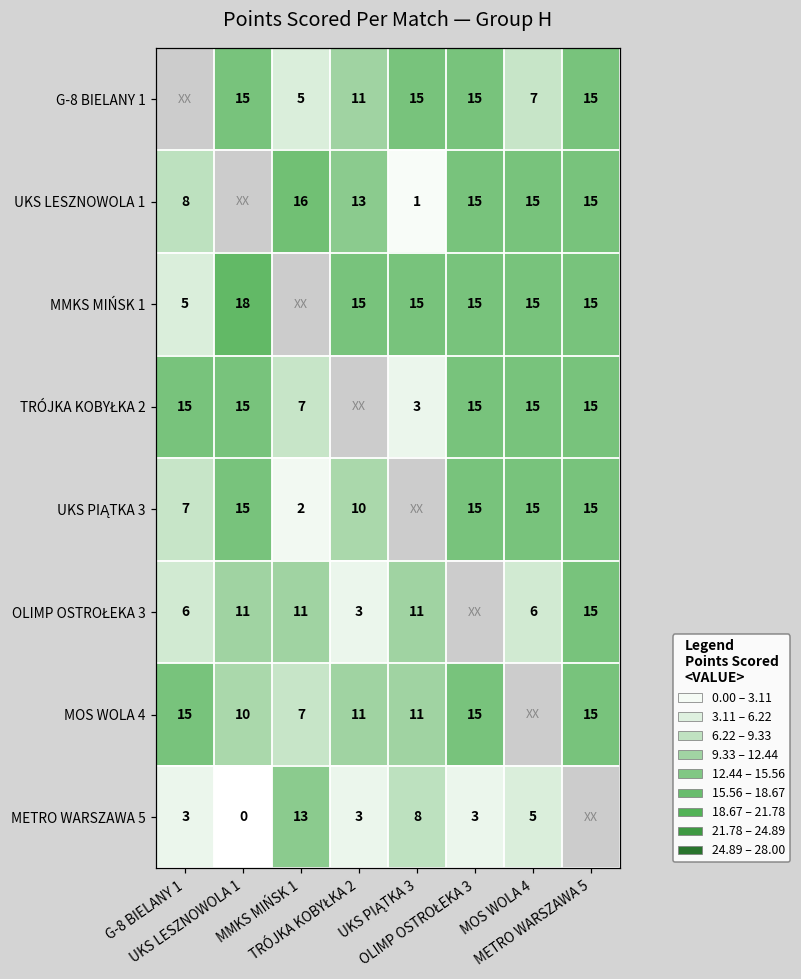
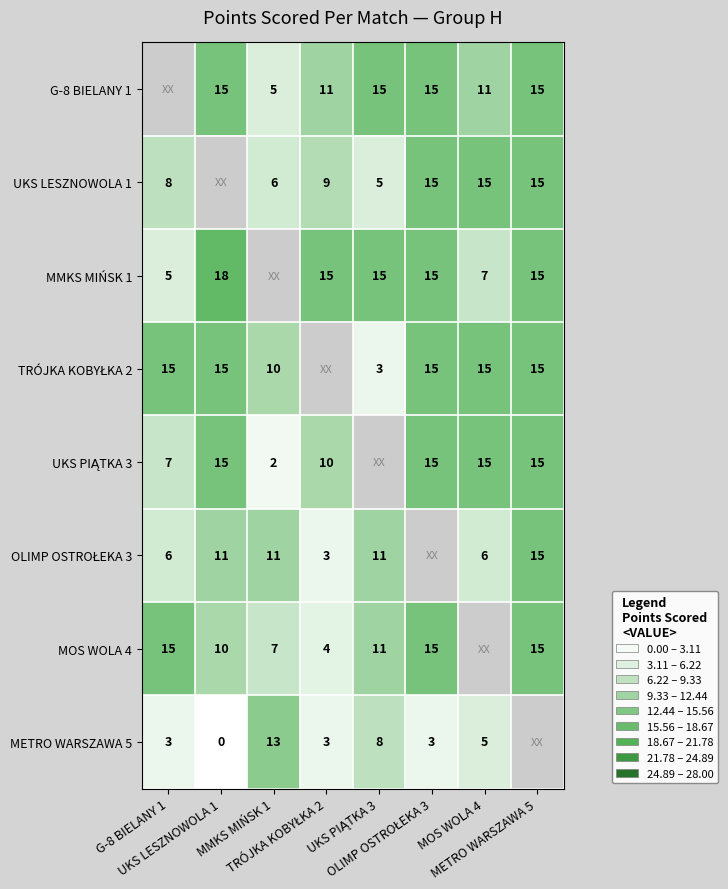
  {
    "G-8 BIELANY 1": {
      "UKS LESZNOWOLA 1": 15,
      "MMKS MIŃSK 1": 5,
      "TRÓJKA KOBYŁKA 2": 11,
      "UKS PIĄTKA 3": 15,
      "OLIMP OSTROŁEKA 3": 15,
-     "MOS WOLA 4": 7,
+     "MOS WOLA 4": 11,
      "METRO WARSZAWA 5": 15
    },
    "UKS LESZNOWOLA 1": {
      "G-8 BIELANY 1": 8,
-     "MMKS MIŃSK 1": 16,
-     "TRÓJKA KOBYŁKA 2": 13,
-     "UKS PIĄTKA 3": 1,
+     "MMKS MIŃSK 1": 6,
+     "TRÓJKA KOBYŁKA 2": 9,
+     "UKS PIĄTKA 3": 5,
      "OLIMP OSTROŁEKA 3": 15,
      "MOS WOLA 4": 15,
      "METRO WARSZAWA 5": 15
    },
    "MMKS MIŃSK 1": {
      "G-8 BIELANY 1": 5,
      "UKS LESZNOWOLA 1": 18,
      "TRÓJKA KOBYŁKA 2": 15,
      "UKS PIĄTKA 3": 15,
      "OLIMP OSTROŁEKA 3": 15,
-     "MOS WOLA 4": 15,
+     "MOS WOLA 4": 7,
      "METRO WARSZAWA 5": 15
    },
    "TRÓJKA KOBYŁKA 2": {
      "G-8 BIELANY 1": 15,
      "UKS LESZNOWOLA 1": 15,
-     "MMKS MIŃSK 1": 7,
+     "MMKS MIŃSK 1": 10,
      "UKS PIĄTKA 3": 3,
      "OLIMP OSTROŁEKA 3": 15,
      "MOS WOLA 4": 15,
      "METRO WARSZAWA 5": 15
    },
    "UKS PIĄTKA 3": {
      "G-8 BIELANY 1": 7,
      "UKS LESZNOWOLA 1": 15,
      "MMKS MIŃSK 1": 2,
      "TRÓJKA KOBYŁKA 2": 10,
      "OLIMP OSTROŁEKA 3": 15,
      "MOS WOLA 4": 15,
      "METRO WARSZAWA 5": 15
    },
    "OLIMP OSTROŁEKA 3": {
      "G-8 BIELANY 1": 6,
      "UKS LESZNOWOLA 1": 11,
      "MMKS MIŃSK 1": 11,
      "TRÓJKA KOBYŁKA 2": 3,
      "UKS PIĄTKA 3": 11,
      "MOS WOLA 4": 6,
      "METRO WARSZAWA 5": 15
    },
    "MOS WOLA 4": {
      "G-8 BIELANY 1": 15,
      "UKS LESZNOWOLA 1": 10,
      "MMKS MIŃSK 1": 7,
-     "TRÓJKA KOBYŁKA 2": 11,
+     "TRÓJKA KOBYŁKA 2": 4,
      "UKS PIĄTKA 3": 11,
      "OLIMP OSTROŁEKA 3": 15,
      "METRO WARSZAWA 5": 15
    },
    "METRO WARSZAWA 5": {
      "G-8 BIELANY 1": 3,
      "UKS LESZNOWOLA 1": 0,
      "MMKS MIŃSK 1": 13,
      "TRÓJKA KOBYŁKA 2": 3,
      "UKS PIĄTKA 3": 8,
      "OLIMP OSTROŁEKA 3": 3,
      "MOS WOLA 4": 5
    }
  }
